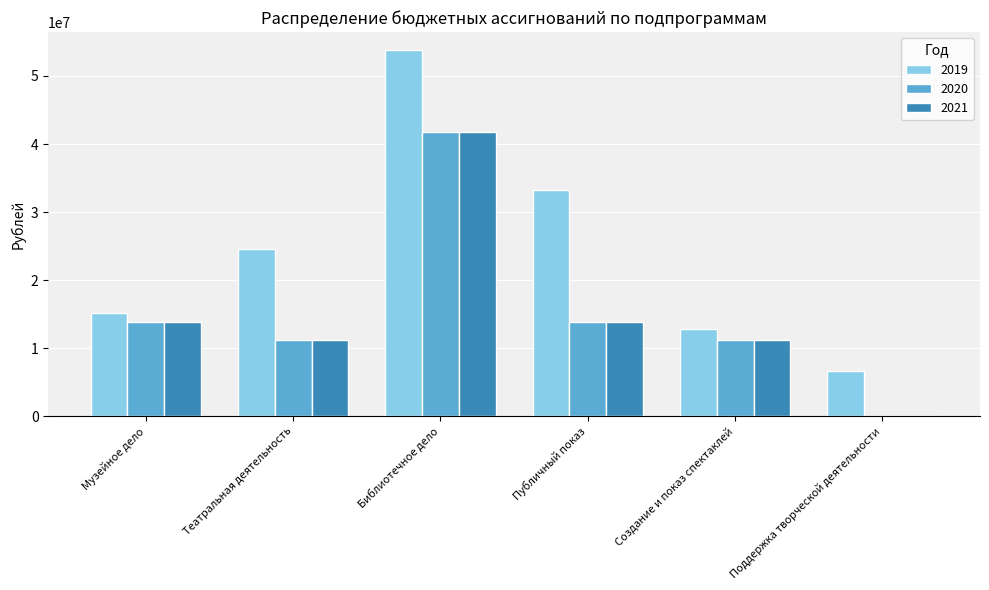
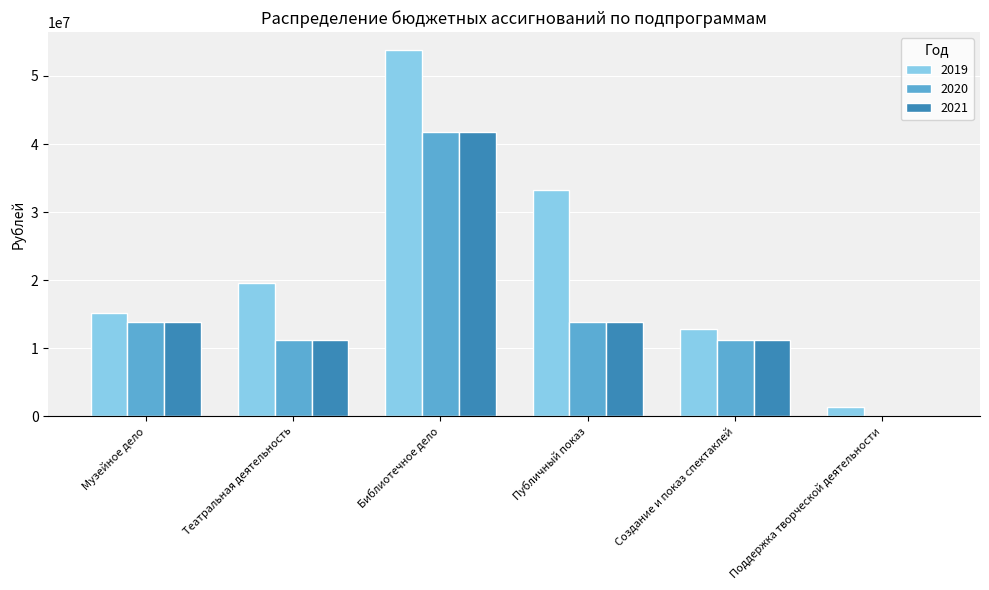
  {
    "2019": {
      "Музейное дело": 15000000,
-     "Театральная деятельность": 25000000,
+     "Театральная деятельность": 20000000,
      "Библиотечное дело": 54000000,
      "Публичный показ": 33000000,
      "Создание и показ спектаклей": 13000000,
-     "Поддержка творческой деятельности": 7000000
+     "Поддержка творческой деятельности": 1000000
    }
  }
